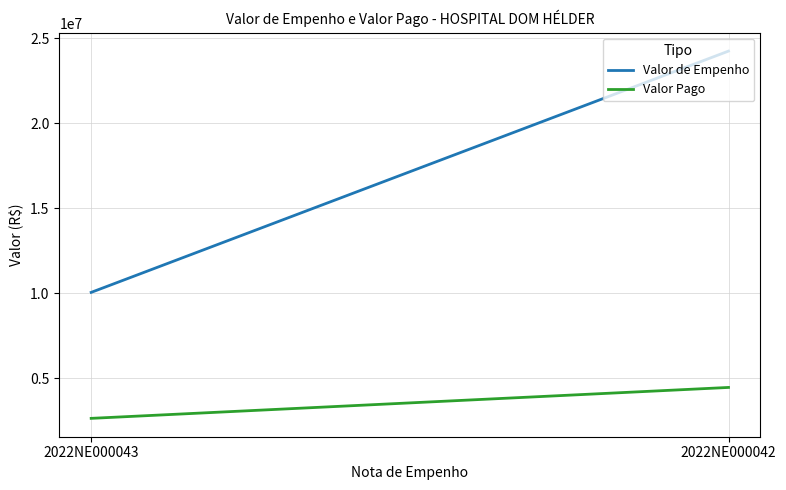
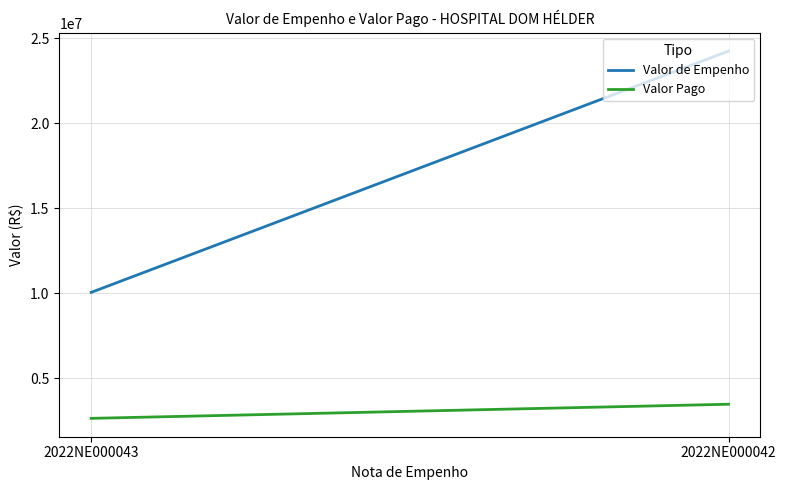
  {
    "Valor de Empenho": {
      "2022NE000043": 10000000
    },
    "Valor Pago": {
      "2022NE000043": 2600000,
-     "2022NE000042": 4500000
+     "2022NE000042": 3500000
    }
  }
